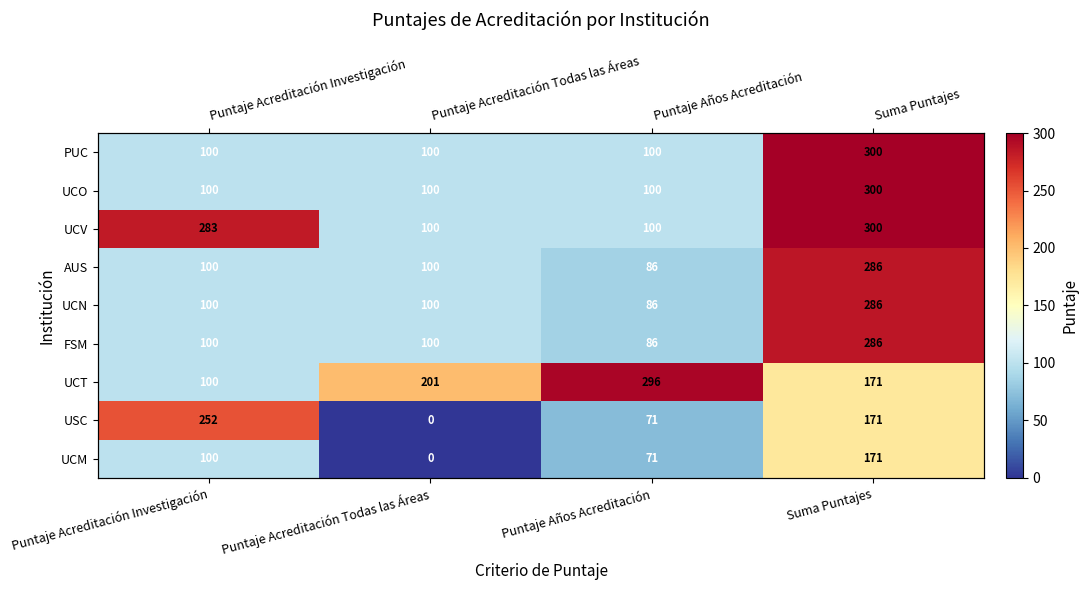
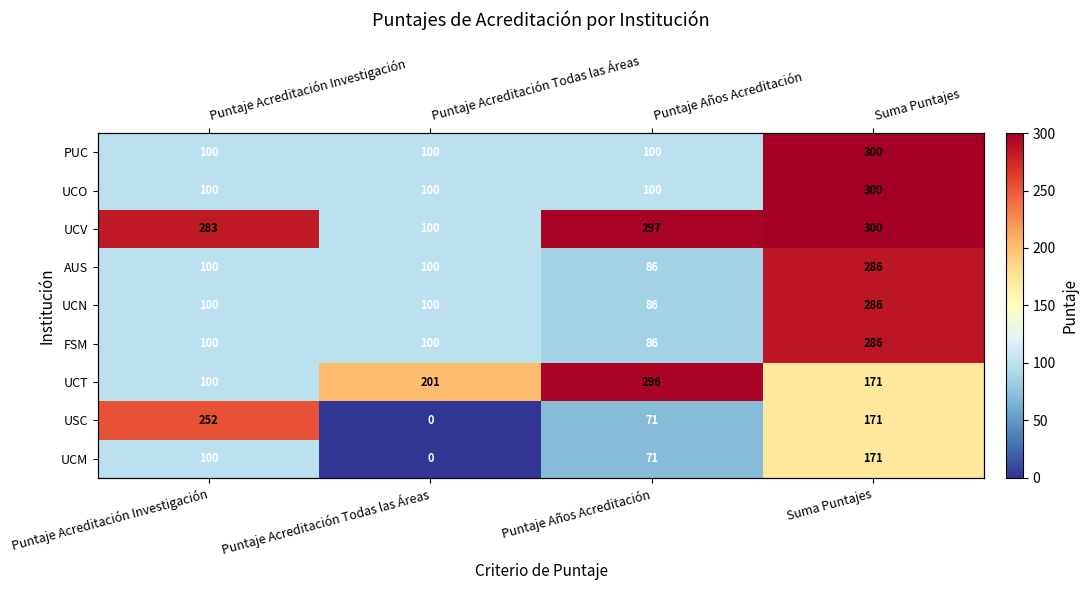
  {
    "PUC": {
      "Puntaje Acreditación Investigación": 100,
      "Puntaje Acreditación Todas las Áreas": 100,
      "Puntaje Años Acreditación": 100,
      "Suma Puntajes": 300
    },
    "UCO": {
      "Puntaje Acreditación Investigación": 100,
      "Puntaje Acreditación Todas las Áreas": 100,
      "Puntaje Años Acreditación": 100,
      "Suma Puntajes": 300
    },
    "UCV": {
      "Puntaje Acreditación Investigación": 283,
      "Puntaje Acreditación Todas las Áreas": 100,
-     "Puntaje Años Acreditación": 100,
+     "Puntaje Años Acreditación": 297,
      "Suma Puntajes": 300
    },
    "AUS": {
      "Puntaje Acreditación Investigación": 100,
      "Puntaje Acreditación Todas las Áreas": 100,
      "Puntaje Años Acreditación": 86,
      "Suma Puntajes": 286
    },
    "UCN": {
      "Puntaje Acreditación Investigación": 100,
      "Puntaje Acreditación Todas las Áreas": 100,
      "Puntaje Años Acreditación": 86,
      "Suma Puntajes": 286
    },
    "FSM": {
      "Puntaje Acreditación Investigación": 100,
      "Puntaje Acreditación Todas las Áreas": 100,
      "Puntaje Años Acreditación": 86,
      "Suma Puntajes": 286
    },
    "UCT": {
      "Puntaje Acreditación Investigación": 100,
      "Puntaje Acreditación Todas las Áreas": 201,
      "Puntaje Años Acreditación": 296,
      "Suma Puntajes": 171
    },
    "USC": {
      "Puntaje Acreditación Investigación": 252,
      "Puntaje Acreditación Todas las Áreas": 0,
      "Puntaje Años Acreditación": 71,
      "Suma Puntajes": 171
    },
    "UCM": {
      "Puntaje Acreditación Investigación": 100,
      "Puntaje Acreditación Todas las Áreas": 0,
      "Puntaje Años Acreditación": 71,
      "Suma Puntajes": 171
    }
  }
